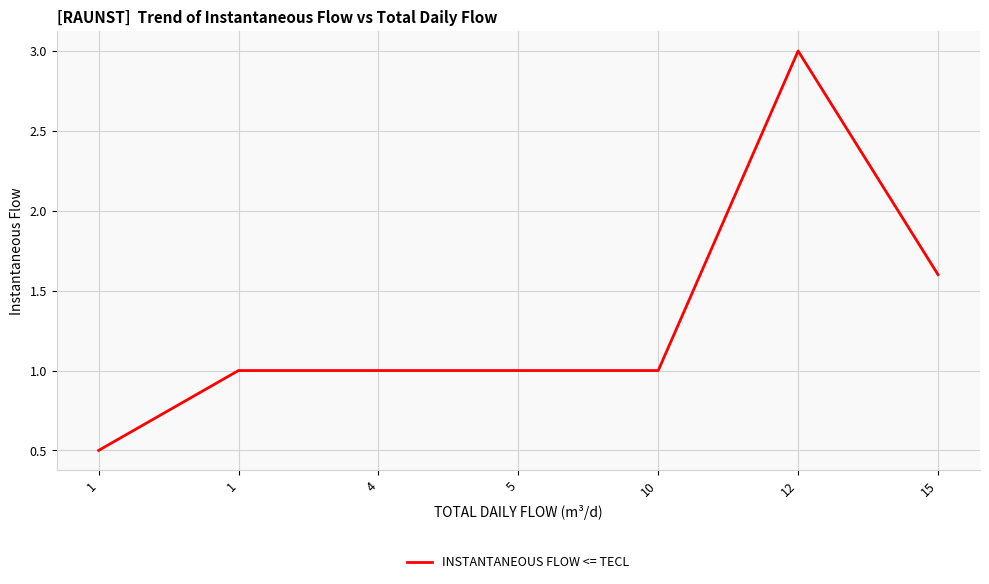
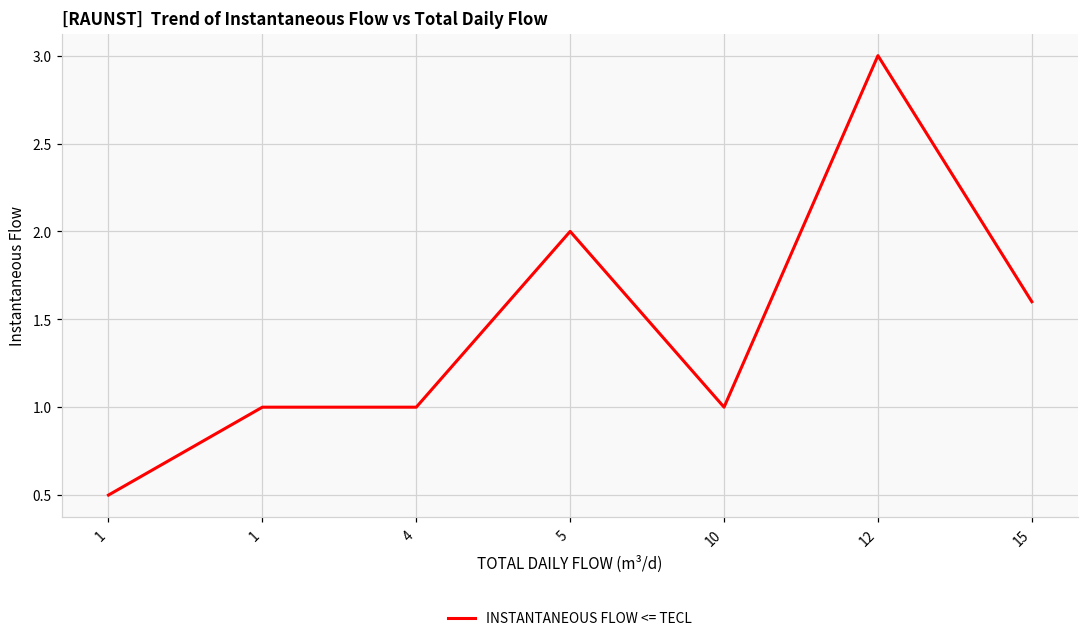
  {
    "4": 1,
-   "5": 1,
+   "5": 2,
    "10": 1,
    "12": 3,
    "15": 1.60
  }
